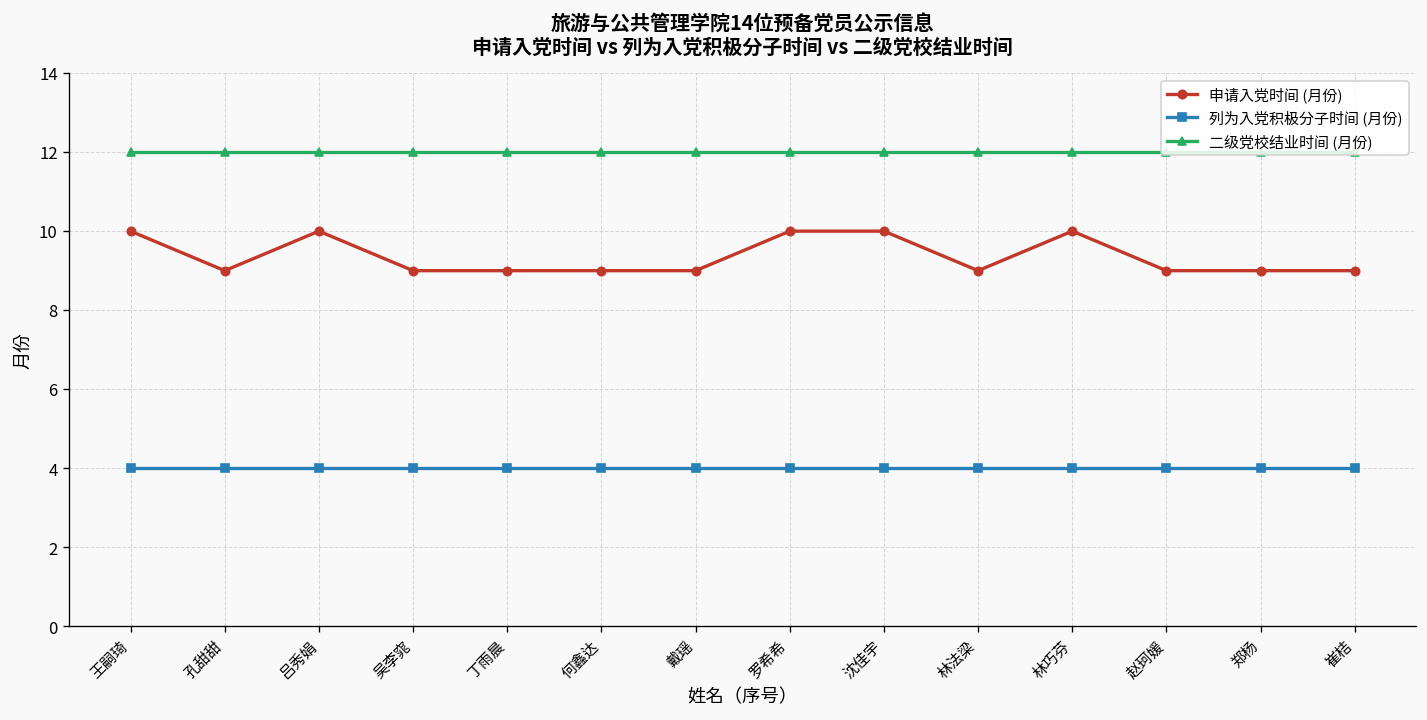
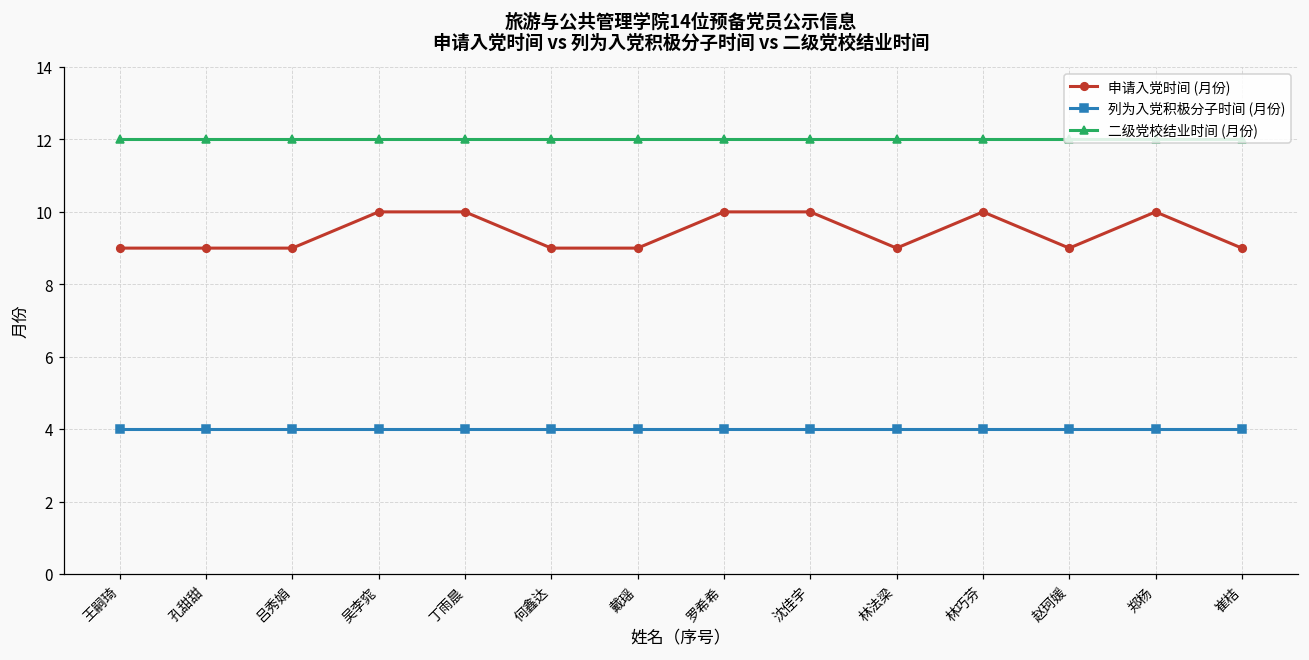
  {
    "申请入党时间 (月份)": {
-     "王嗣琦": 10,
+     "王嗣琦": 9,
      "孔甜甜": 9,
-     "吕秀娟": 10,
-     "吴李窕": 9,
-     "丁雨晨": 9,
+     "吕秀娟": 9,
+     "吴李窕": 10,
+     "丁雨晨": 10,
      "何鑫达": 9,
      "戴瑶": 9,
      "罗希希": 10,
      "沈佳宇": 10,
      "林法梁": 9,
      "林巧芬": 10,
      "赵珂媛": 9,
-     "郑杨": 9,
+     "郑杨": 10,
      "崔桔": 9
    },
    "列为入党积极分子时间 (月份)": {
      "王嗣琦": 4,
      "孔甜甜": 4,
      "吕秀娟": 4,
      "吴李窕": 4,
      "丁雨晨": 4,
      "何鑫达": 4,
      "戴瑶": 4,
      "罗希希": 4,
      "沈佳宇": 4,
      "林法梁": 4,
      "林巧芬": 4,
      "赵珂媛": 4,
      "郑杨": 4,
      "崔桔": 4
    },
    "二级党校结业时间 (月份)": {
      "王嗣琦": 12,
      "孔甜甜": 12,
      "吕秀娟": 12,
      "吴李窕": 12,
      "丁雨晨": 12,
      "何鑫达": 12,
      "戴瑶": 12,
      "罗希希": 12,
      "沈佳宇": 12,
      "林法梁": 12,
      "林巧芬": 12
    }
  }
